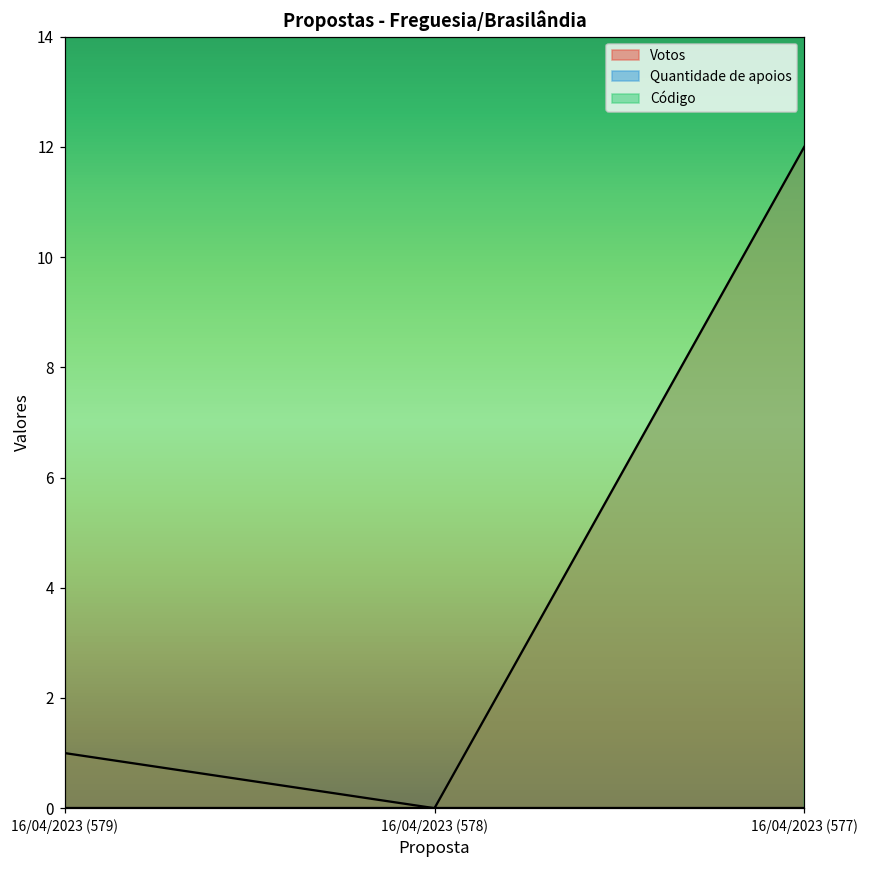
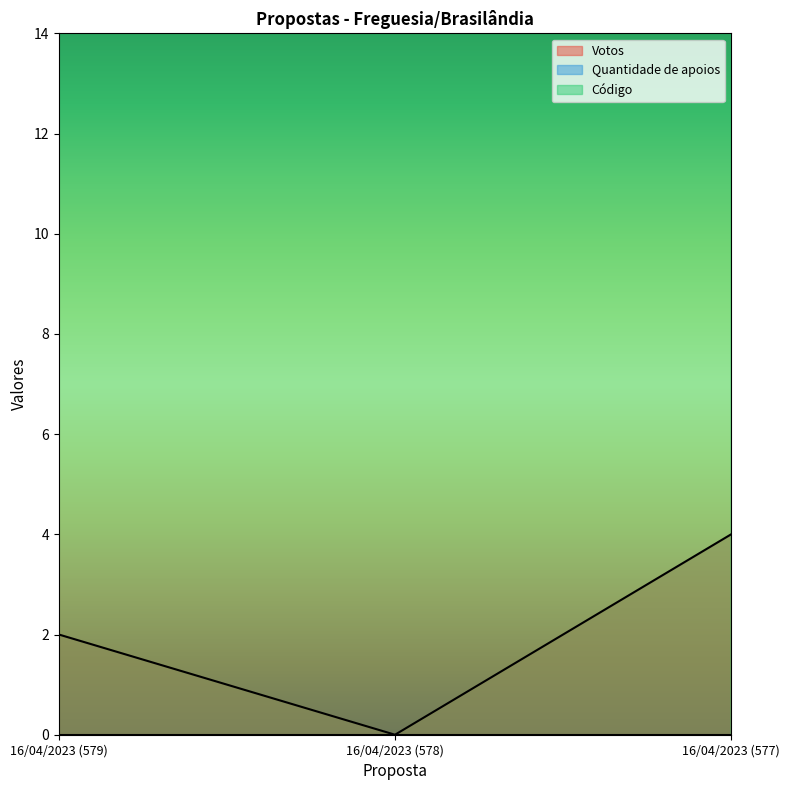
  {
    "Votos": {
-     "16/04/2023 (579)": 1,
-     "16/04/2023 (577)": 12
+     "16/04/2023 (579)": 2,
+     "16/04/2023 (577)": 4
    },
    "Quantidade de apoios": {
      "16/04/2023 (579)": 0,
      "16/04/2023 (577)": 0
    }
  }
